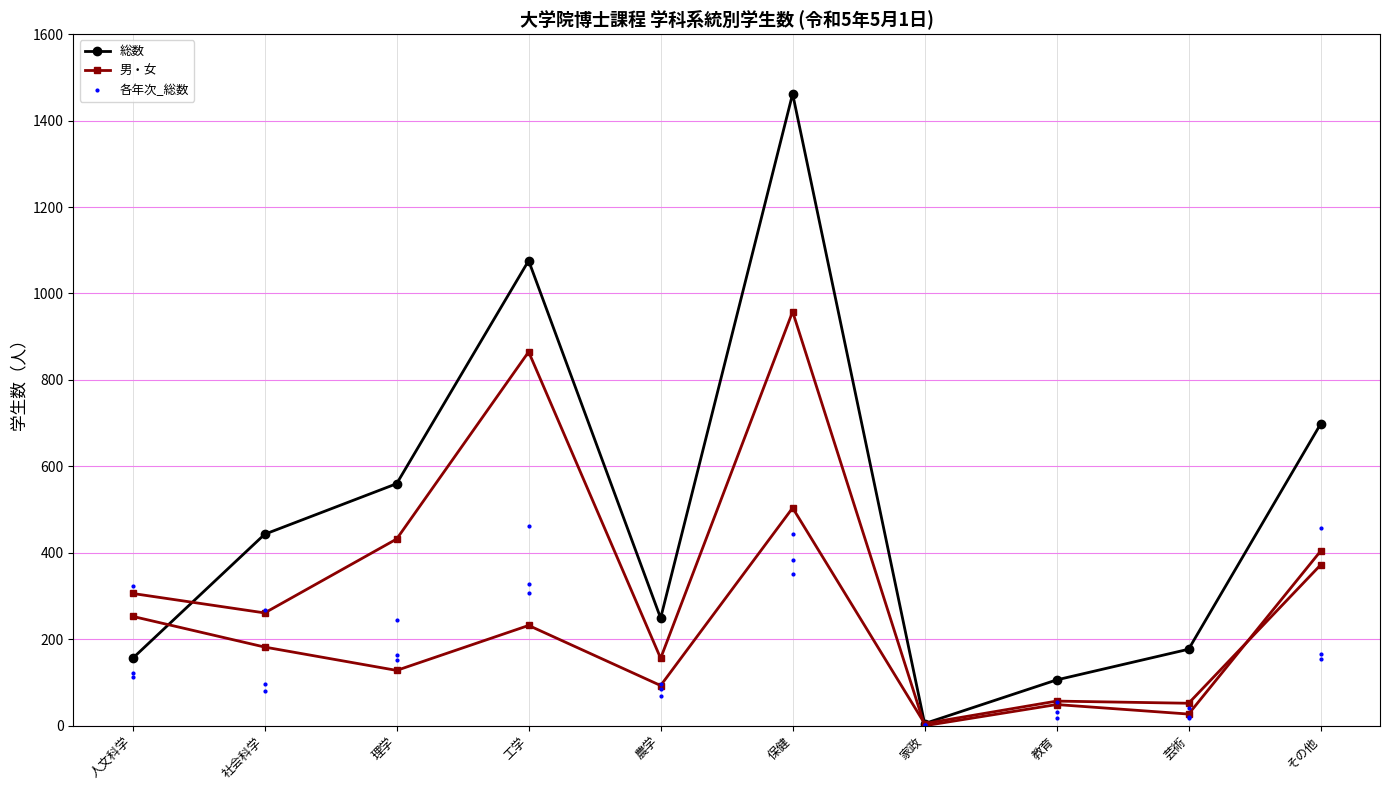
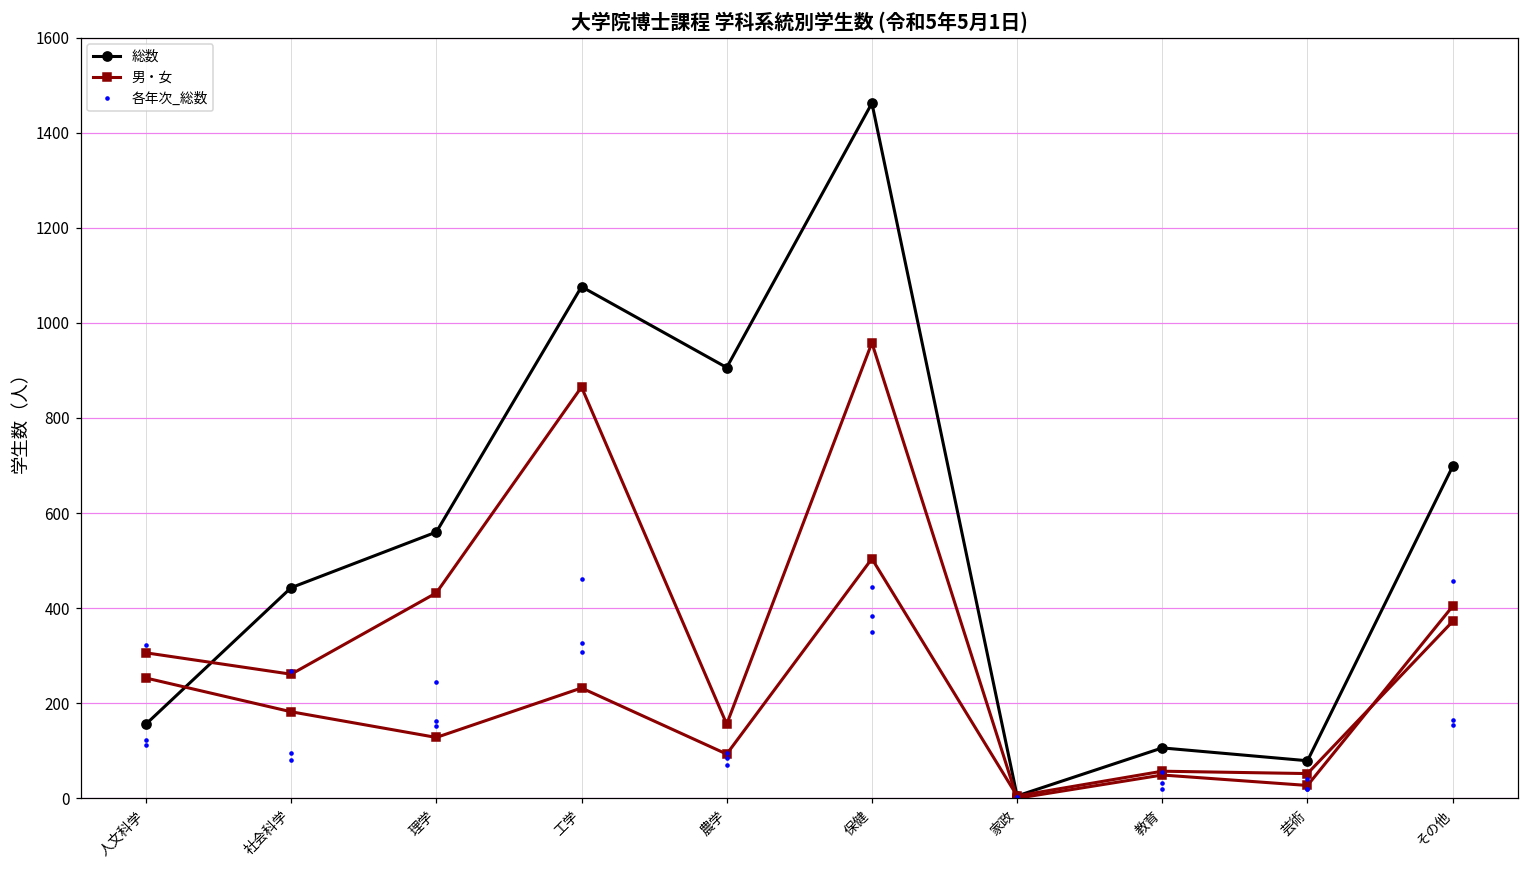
  {
    "総数": {
      "人文科学": 160,
      "社会科学": 440,
      "理学": 560,
      "工学": 1080,
-     "農学": 250,
+     "農学": 910,
      "保健": 1460,
      "教育": 110,
-     "芸術": 180,
+     "芸術": 80,
      "その他": 700
    }
  }
